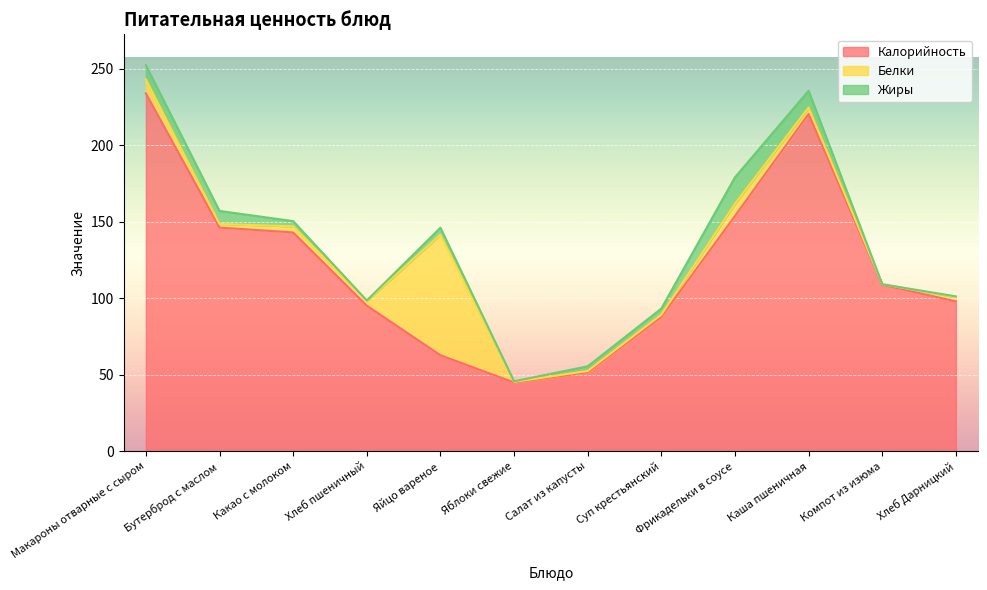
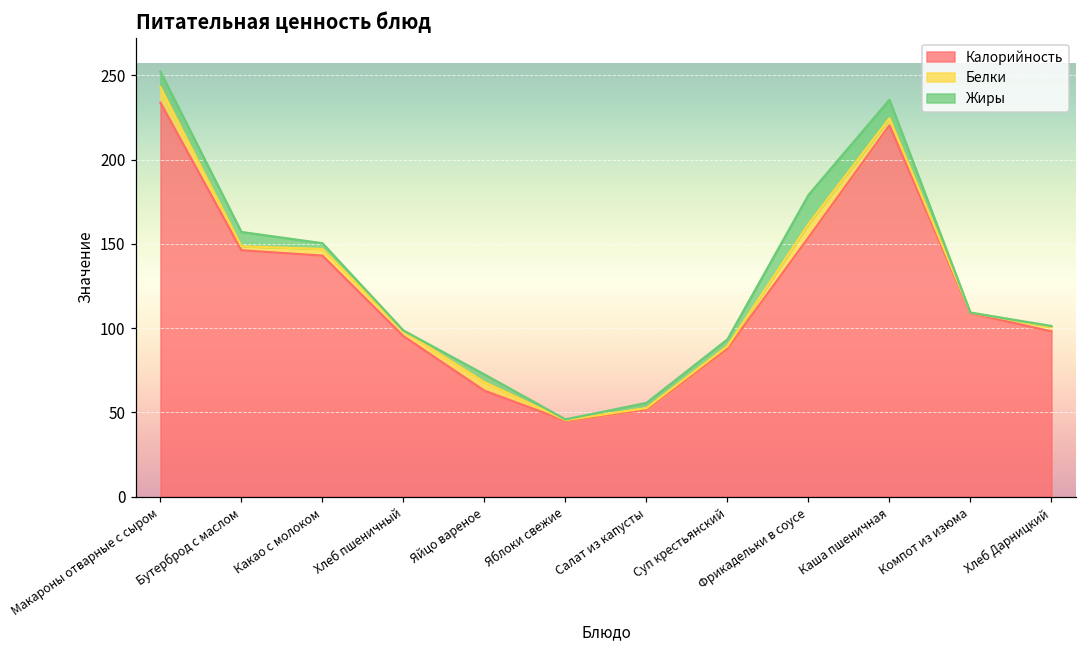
  {
    "Калорийность": {
      "Макароны отварные с сыром": 234,
      "Бутерброд с маслом": 146,
      "Какао с молоком": 143,
      "Хлеб пшеничный": 95,
      "Яйцо вареное": 63,
      "Фрикадельки в соусе": 154,
      "Каша пшеничная": 220,
      "Хлеб Дарницкий": 98
    },
    "Белки": {
      "Макароны отварные с сыром": 9,
      "Бутерброд с маслом": 2,
      "Какао с молоком": 4,
-     "Яйцо вареное": 79,
+     "Яйцо вареное": 5,
      "Фрикадельки в соусе": 8,
      "Каша пшеничная": 4
    },
    "Жиры": {
      "Макароны отварные с сыром": 9,
      "Бутерброд с маслом": 8,
      "Какао с молоком": 3,
      "Яйцо вареное": 5,
      "Салат из капусты": 3,
      "Суп крестьянский": 4,
      "Фрикадельки в соусе": 17,
      "Каша пшеничная": 11
    }
  }
